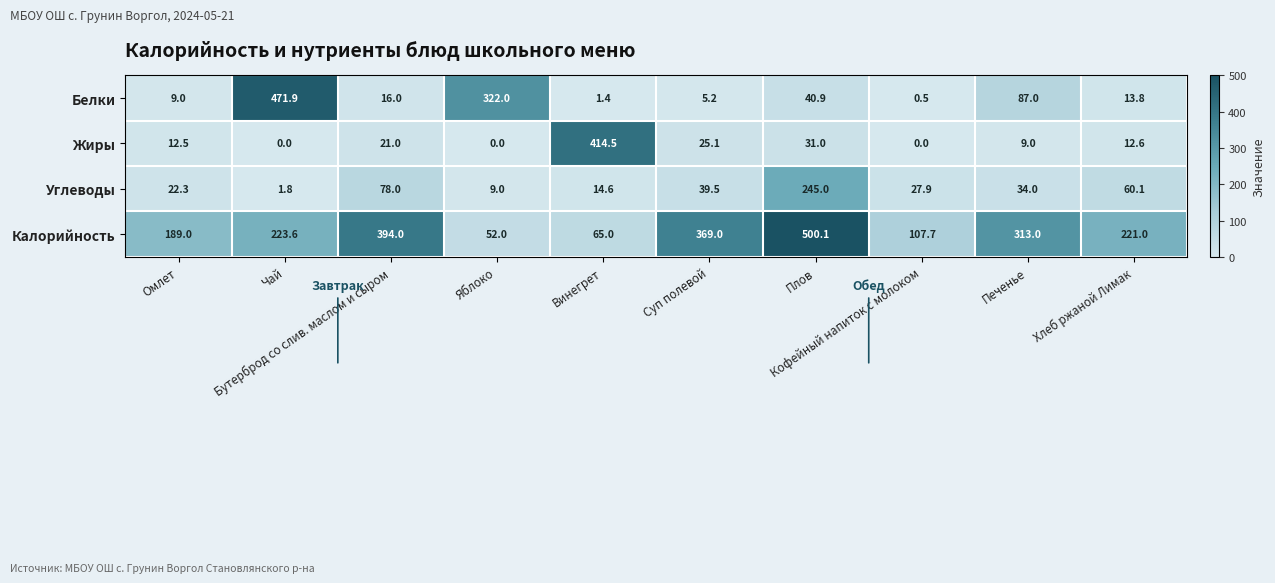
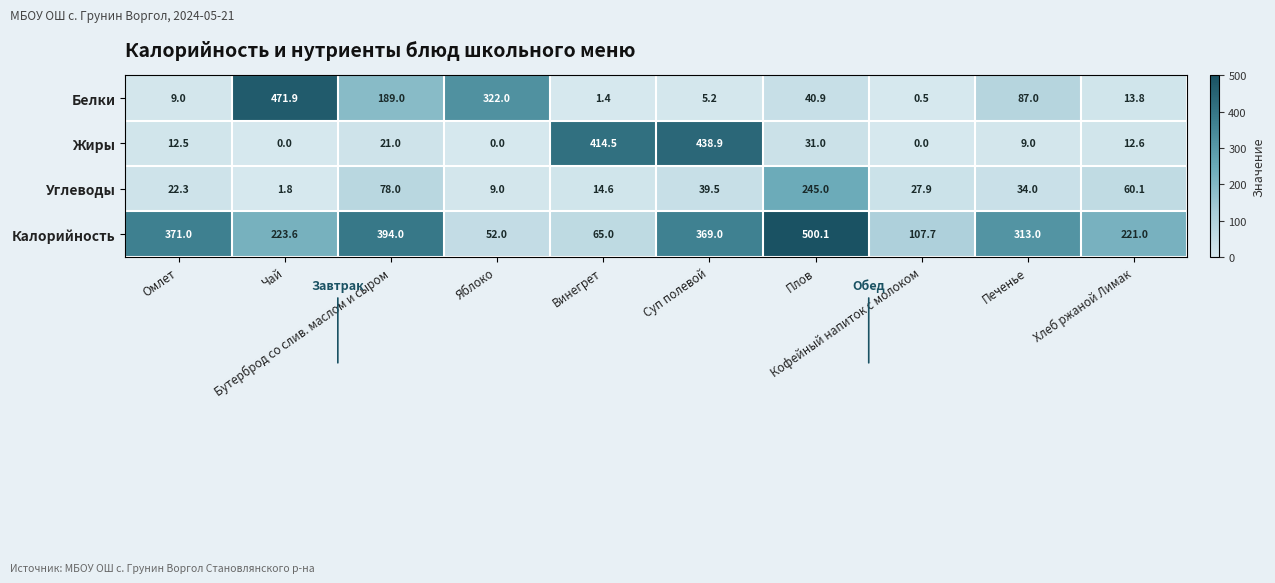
  {
    "Белки": {
      "Омлет": 9.0,
      "Чай": 471.9,
-     "Бутерброд со слив. маслом и сыром": 16.0,
+     "Бутерброд со слив. маслом и сыром": 189.0,
      "Яблоко": 322.0,
      "Винегрет": 1.4,
      "Суп полевой": 5.2,
      "Плов": 40.9,
      "Кофейный напиток с молоком": 0.5,
      "Печенье": 87.0,
      "Хлеб ржаной Лимак": 13.8
    },
    "Жиры": {
      "Омлет": 12.5,
      "Чай": 0.0,
      "Бутерброд со слив. маслом и сыром": 21.0,
      "Яблоко": 0.0,
      "Винегрет": 414.5,
-     "Суп полевой": 25.1,
+     "Суп полевой": 438.9,
      "Плов": 31.0,
      "Кофейный напиток с молоком": 0.0,
      "Печенье": 9.0,
      "Хлеб ржаной Лимак": 12.6
    },
    "Углеводы": {
      "Омлет": 22.3,
      "Чай": 1.8,
      "Бутерброд со слив. маслом и сыром": 78.0,
      "Яблоко": 9.0,
      "Винегрет": 14.6,
      "Суп полевой": 39.5,
      "Плов": 245.0,
      "Кофейный напиток с молоком": 27.9,
      "Печенье": 34.0,
      "Хлеб ржаной Лимак": 60.1
    },
    "Калорийность": {
-     "Омлет": 189.0,
+     "Омлет": 371.0,
      "Чай": 223.6,
      "Бутерброд со слив. маслом и сыром": 394.0,
      "Яблоко": 52.0,
      "Винегрет": 65.0,
      "Суп полевой": 369.0,
      "Плов": 500.1,
      "Кофейный напиток с молоком": 107.7,
      "Печенье": 313.0,
      "Хлеб ржаной Лимак": 221.0
    }
  }
